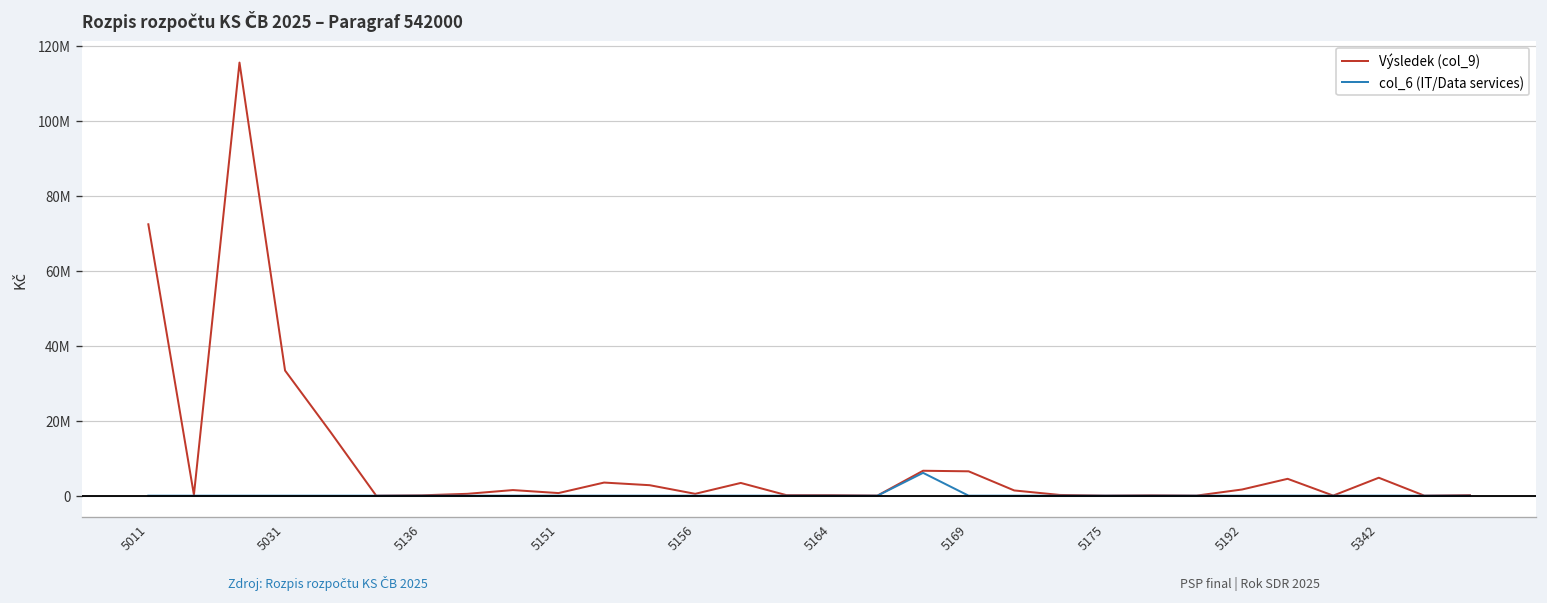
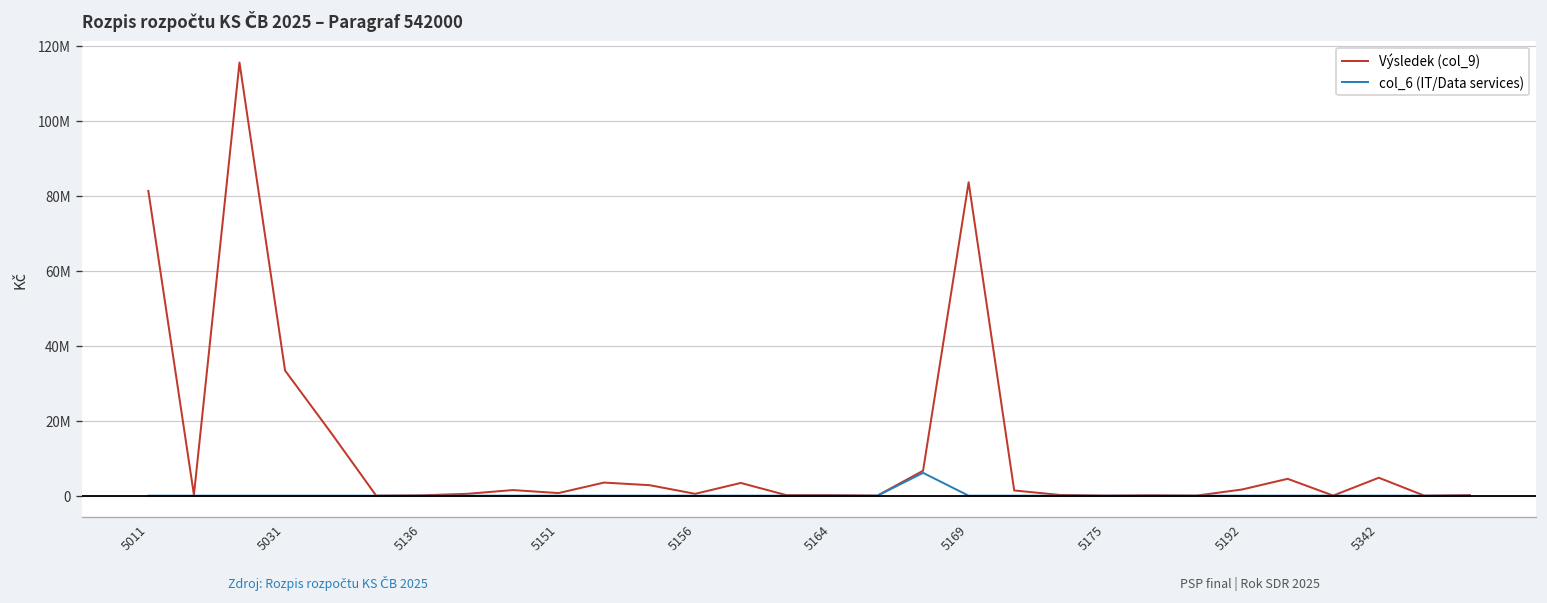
  {
    "Výsledek (col_9)": {
-     "5011": 72000000,
+     "5011": 81000000,
      "5031": 33000000,
-     "5169": 7000000,
+     "5169": 84000000,
      "5192": 2000000,
      "5342": 5000000
    },
    "col_6 (IT/Data services)": {
      "5011": 0,
      "5031": 0,
      "5169": 0,
      "5192": 0,
      "5342": 0
    }
  }
